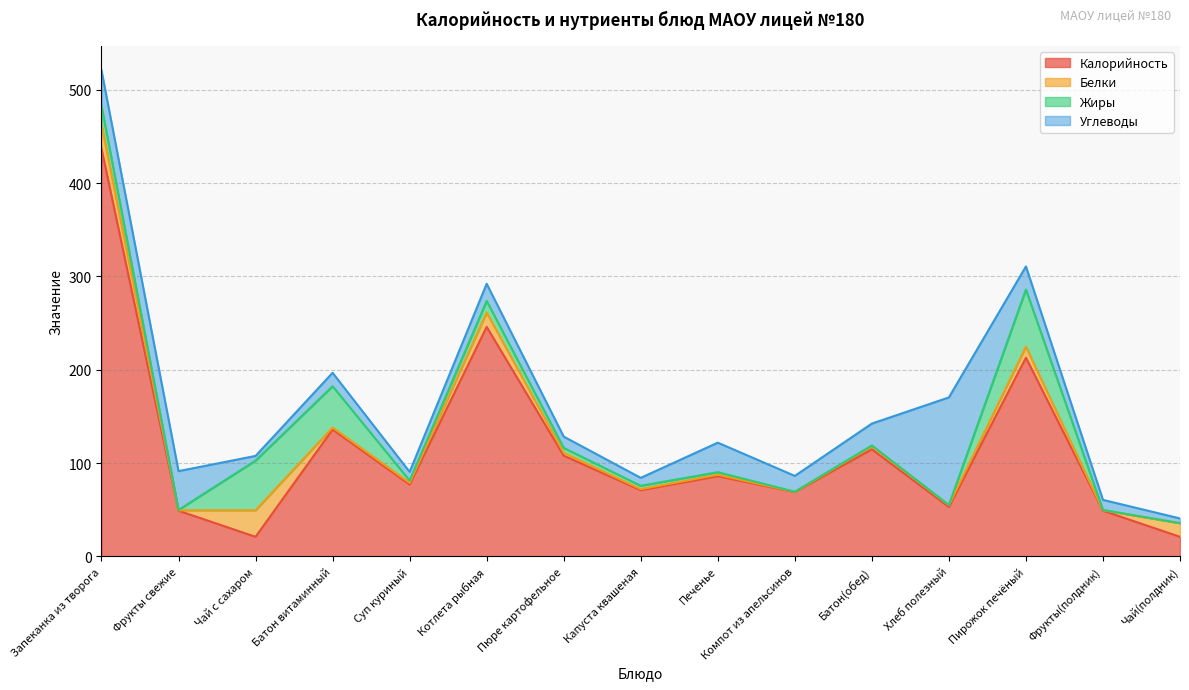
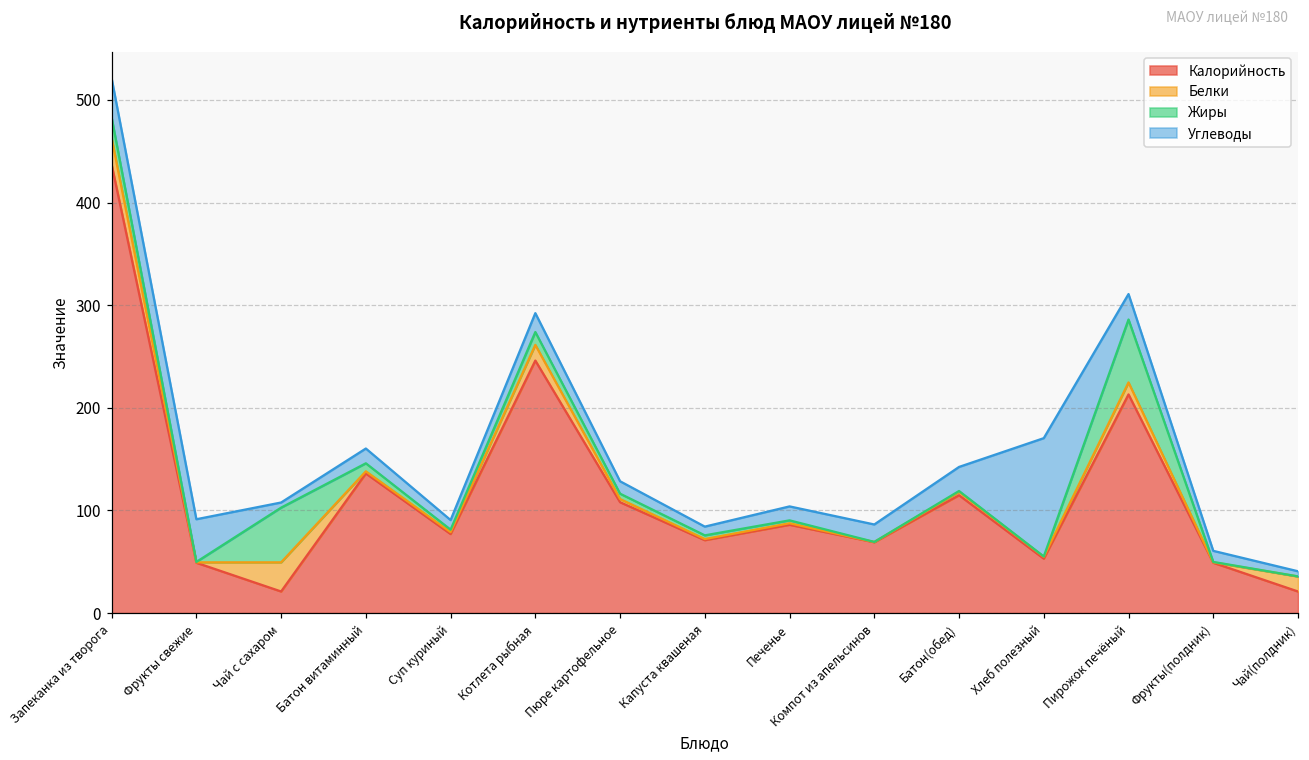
  {
    "Калорийность": {
      "Запеканка из творога": 440,
      "Чай с сахаром": 20,
      "Котлета рыбная": 250,
      "Пюре картофельное": 110,
      "Батон(обед)": 110,
      "Пирожок печёный": 210,
      "Чай(полдник)": 20
    },
    "Белки": {
      "Запеканка из творога": 30,
      "Чай с сахаром": 30,
      "Котлета рыбная": 20,
      "Пюре картофельное": 0,
      "Пирожок печёный": 10
    },
    "Жиры": {
      "Запеканка из творога": 20,
      "Чай с сахаром": 50,
-     "Батон витаминный": 40,
+     "Батон витаминный": 10,
      "Котлета рыбная": 10,
      "Пюре картофельное": 10,
      "Капуста квашеная": 0,
      "Печенье": 0,
      "Пирожок печёный": 60
    },
    "Углеводы": {
      "Запеканка из творога": 40,
      "Фрукты свежие": 40,
      "Чай с сахаром": 10,
      "Батон витаминный": 10,
      "Суп куриный": 10,
      "Котлета рыбная": 20,
      "Пюре картофельное": 10,
      "Капуста квашеная": 10,
-     "Печенье": 30,
+     "Печенье": 10,
      "Компот из апельсинов": 20,
      "Батон(обед)": 20,
      "Хлеб полезный": 120,
      "Пирожок печёный": 20,
      "Фрукты(полдник)": 10,
      "Чай(полдник)": 10
    }
  }
